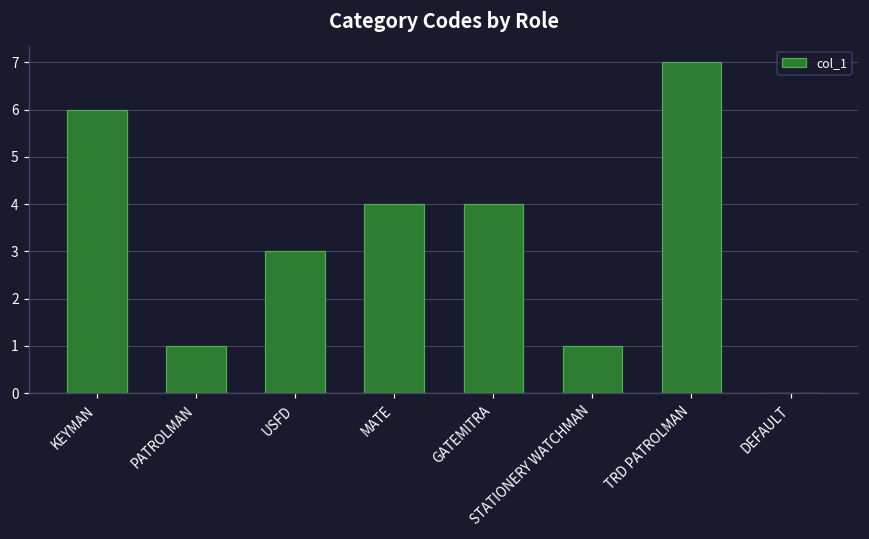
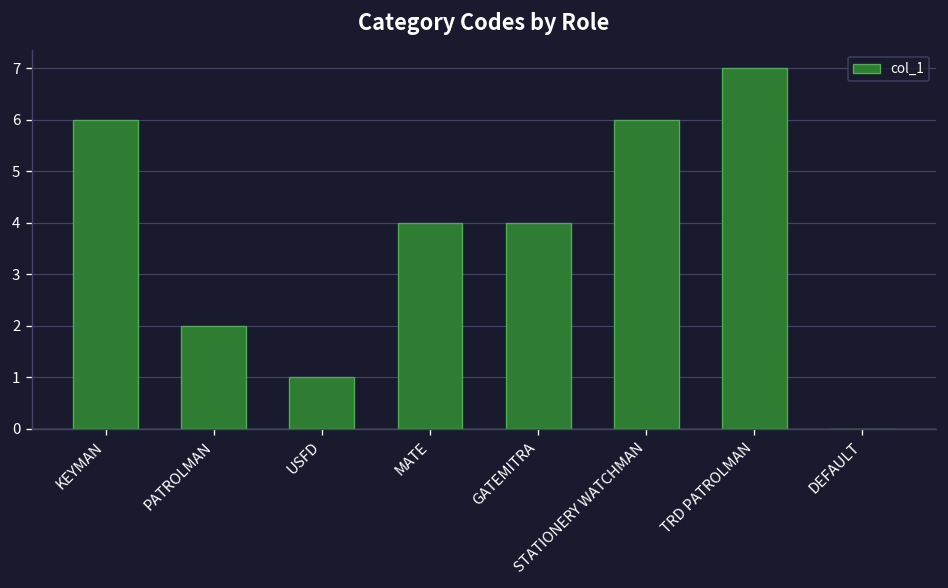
  {
    "KEYMAN": 6,
-   "PATROLMAN": 1,
-   "USFD": 3,
+   "PATROLMAN": 2,
+   "USFD": 1,
    "MATE": 4,
    "GATEMITRA": 4,
-   "STATIONERY WATCHMAN": 1,
+   "STATIONERY WATCHMAN": 6,
    "TRD PATROLMAN": 7,
    "DEFAULT": 0
  }
